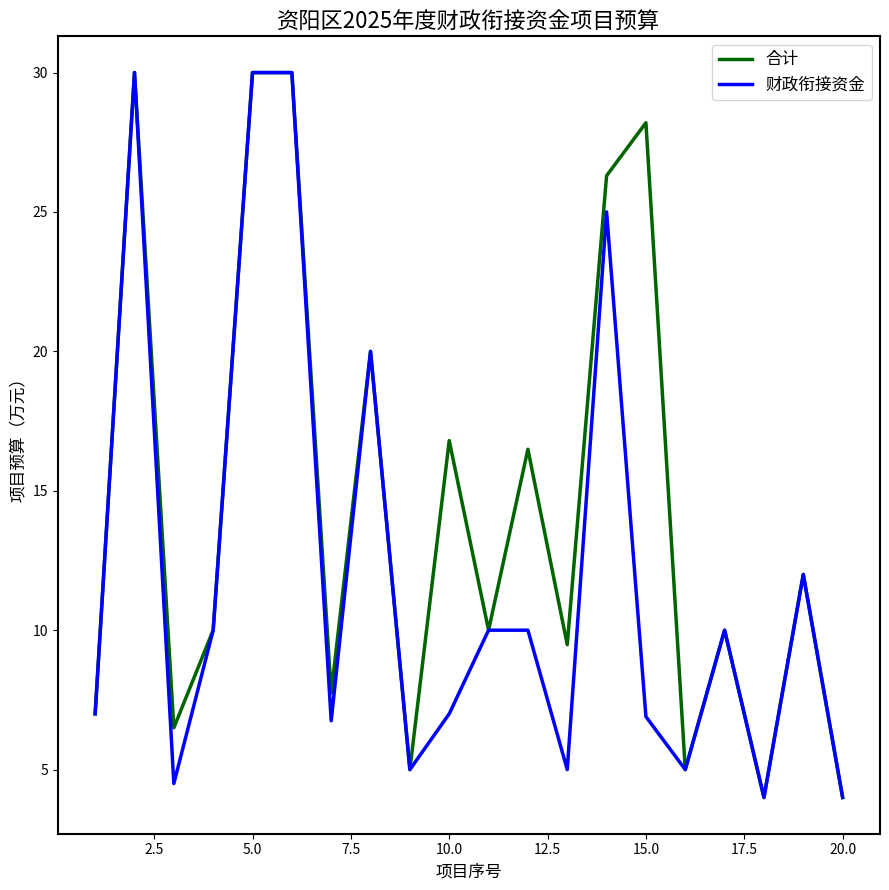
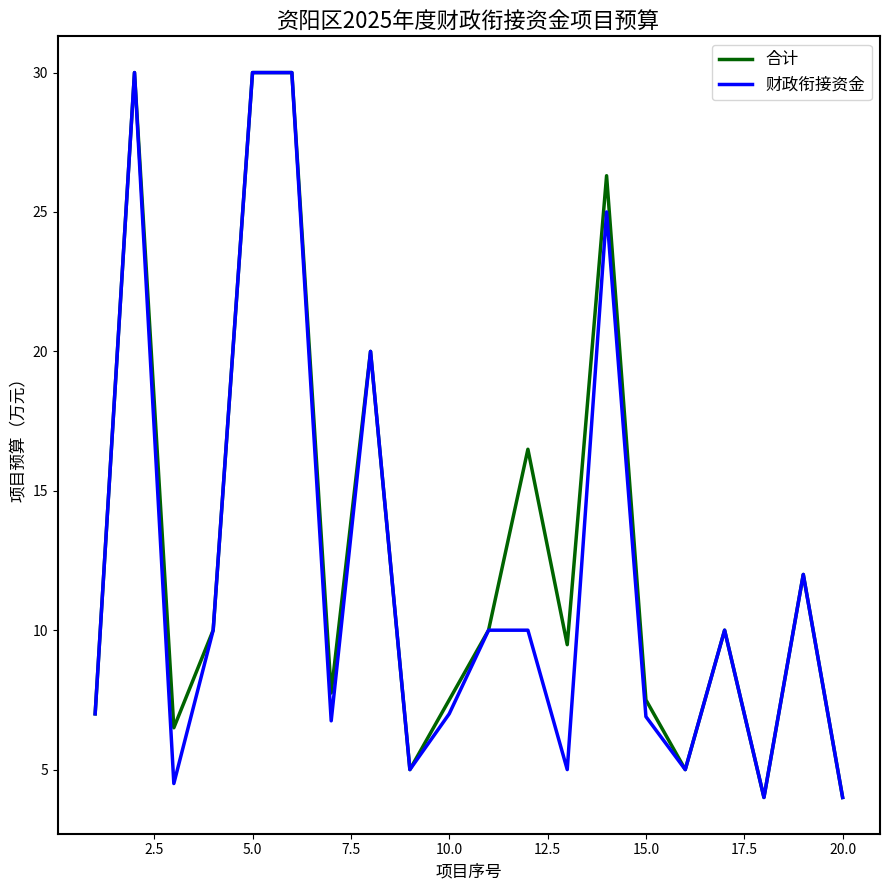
  {
    "合计": {
-     "10.0": 16.8,
-     "15.0": 28.2
+     "10.0": 7.5,
+     "15.0": 7.5
    },
    "财政衔接资金": {
      "10.0": 7.0,
      "15.0": 6.9
    }
  }
